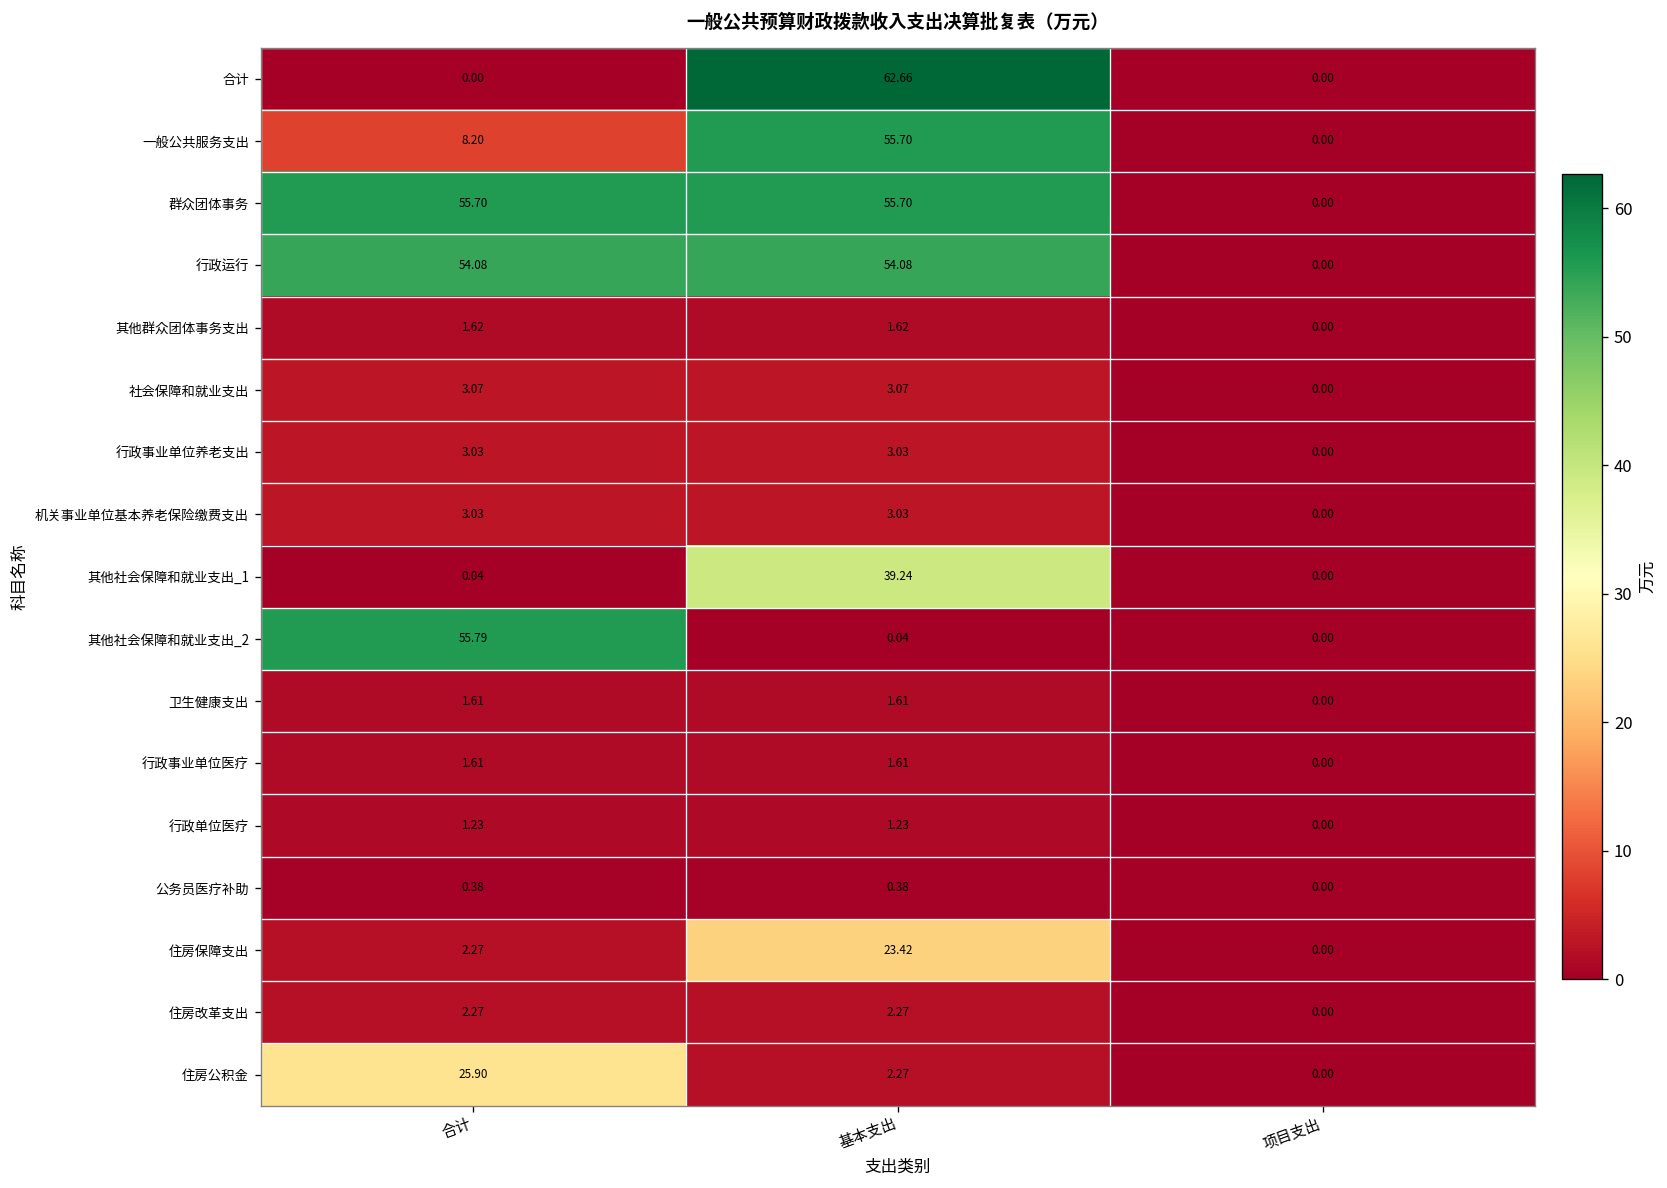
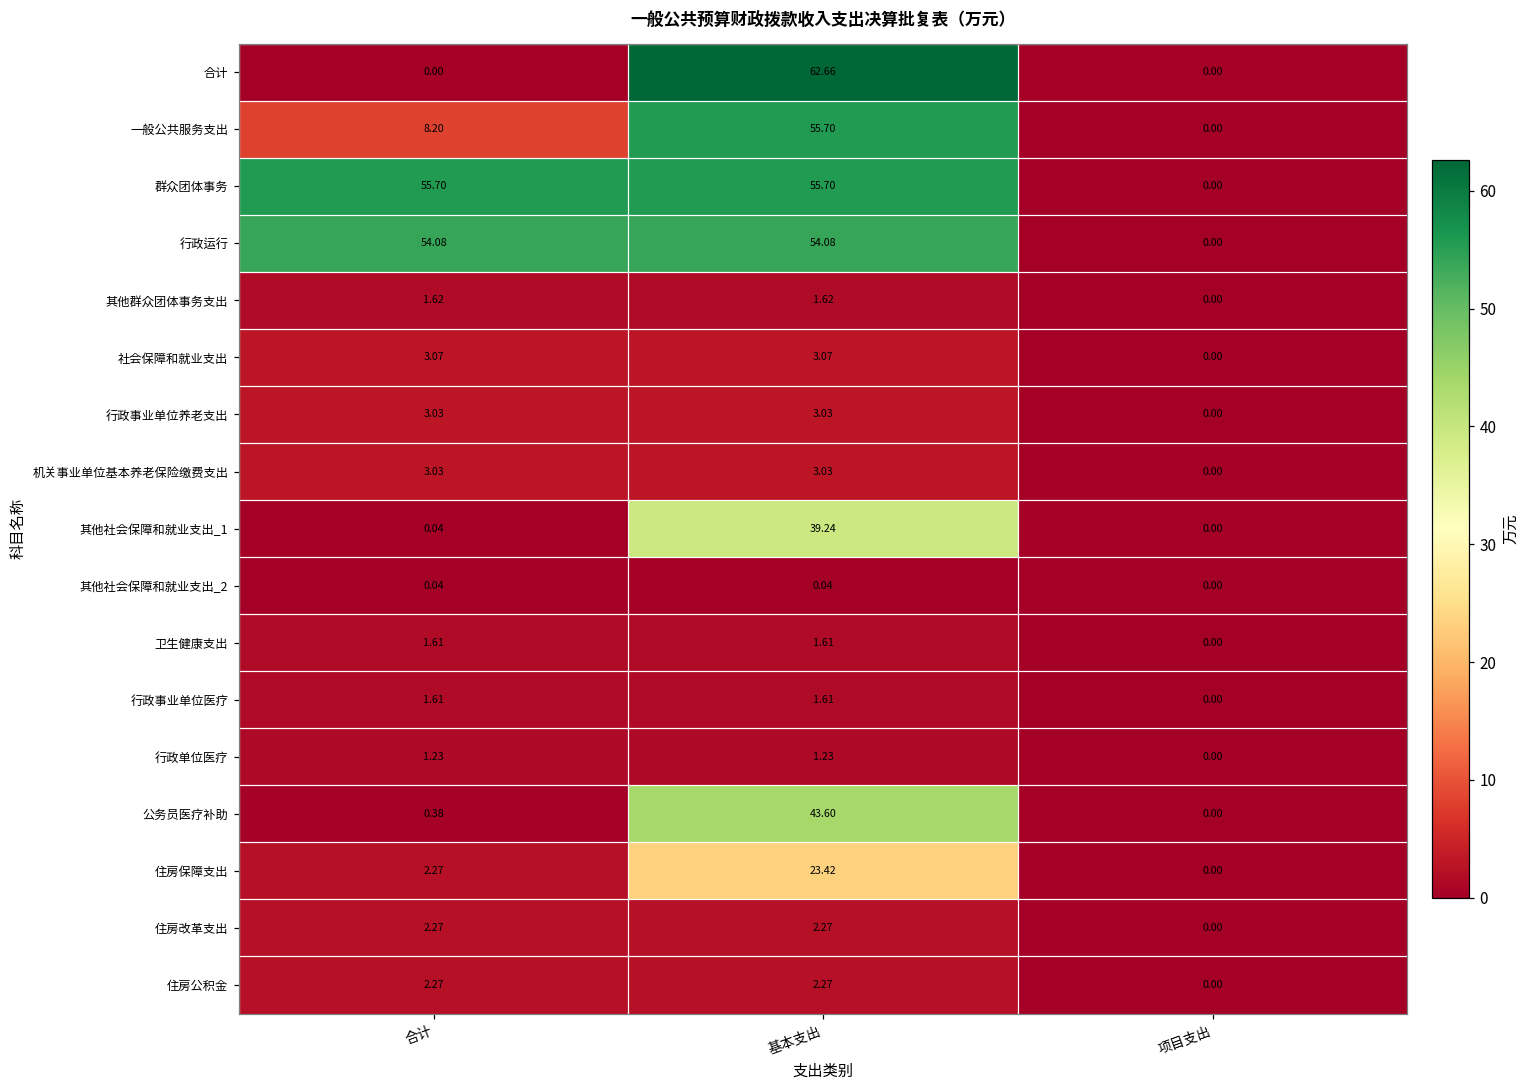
  {
    "合计": {
      "合计": 0.00,
      "基本支出": 62.66,
      "项目支出": 0.00
    },
    "一般公共服务支出": {
      "合计": 8.20,
      "基本支出": 55.70,
      "项目支出": 0.00
    },
    "群众团体事务": {
      "合计": 55.70,
      "基本支出": 55.70,
      "项目支出": 0.00
    },
    "行政运行": {
      "合计": 54.08,
      "基本支出": 54.08,
      "项目支出": 0.00
    },
    "其他群众团体事务支出": {
      "合计": 1.62,
      "基本支出": 1.62,
      "项目支出": 0.00
    },
    "社会保障和就业支出": {
      "合计": 3.07,
      "基本支出": 3.07,
      "项目支出": 0.00
    },
    "行政事业单位养老支出": {
      "合计": 3.03,
      "基本支出": 3.03,
      "项目支出": 0.00
    },
    "机关事业单位基本养老保险缴费支出": {
      "合计": 3.03,
      "基本支出": 3.03,
      "项目支出": 0.00
    },
    "其他社会保障和就业支出_1": {
      "合计": 0.04,
      "基本支出": 39.24,
      "项目支出": 0.00
    },
    "其他社会保障和就业支出_2": {
-     "合计": 55.79,
+     "合计": 0.04,
      "基本支出": 0.04,
      "项目支出": 0.00
    },
    "卫生健康支出": {
      "合计": 1.61,
      "基本支出": 1.61,
      "项目支出": 0.00
    },
    "行政事业单位医疗": {
      "合计": 1.61,
      "基本支出": 1.61,
      "项目支出": 0.00
    },
    "行政单位医疗": {
      "合计": 1.23,
      "基本支出": 1.23,
      "项目支出": 0.00
    },
    "公务员医疗补助": {
      "合计": 0.38,
-     "基本支出": 0.38,
+     "基本支出": 43.60,
      "项目支出": 0.00
    },
    "住房保障支出": {
      "合计": 2.27,
      "基本支出": 23.42,
      "项目支出": 0.00
    },
    "住房改革支出": {
      "合计": 2.27,
      "基本支出": 2.27,
      "项目支出": 0.00
    },
    "住房公积金": {
-     "合计": 25.90,
+     "合计": 2.27,
      "基本支出": 2.27,
      "项目支出": 0.00
    }
  }
